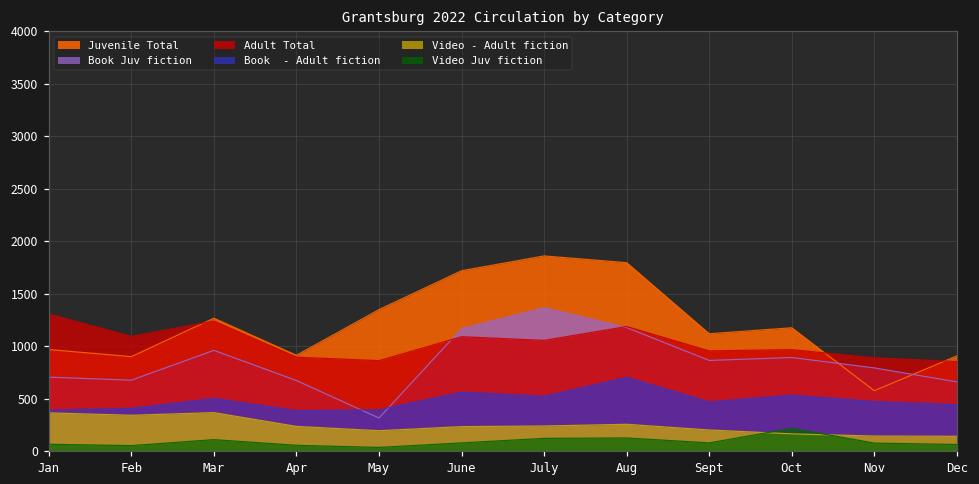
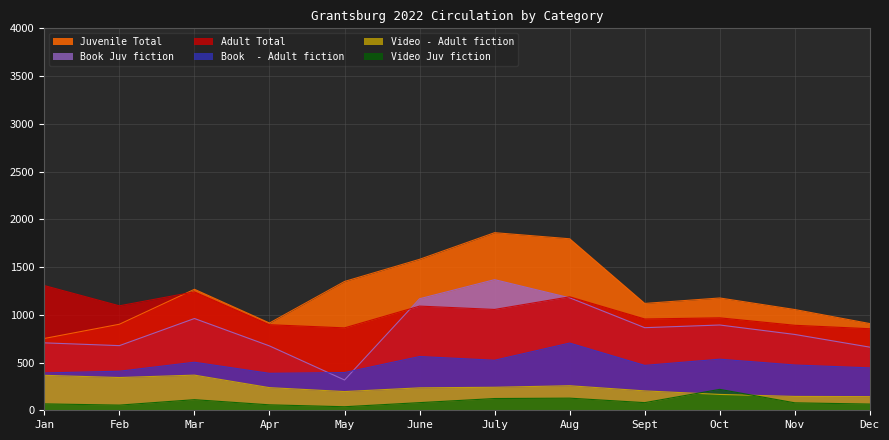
  {
    "Juvenile Total": {
-     "Jan": 1000,
+     "Jan": 800,
      "Feb": 900,
      "Mar": 1300,
      "May": 1300,
-     "June": 1700,
+     "June": 1600,
      "July": 1900,
      "Aug": 1800,
      "Sept": 1100,
      "Oct": 1200,
-     "Nov": 600,
+     "Nov": 1100,
      "Dec": 900
    },
    "Book Juv fiction": {
      "Jan": 700,
      "Feb": 700,
      "Mar": 1000,
      "Apr": 700,
      "May": 300,
      "June": 1200,
      "July": 1400,
      "Sept": 900,
      "Oct": 900,
      "Nov": 800,
      "Dec": 700
    },
    "Adult Total": {
      "Jan": 1300,
      "Feb": 1100,
      "Mar": 1200,
      "May": 900,
      "June": 1100,
      "July": 1100,
      "Sept": 1000,
      "Oct": 1000,
      "Nov": 900,
      "Dec": 900
    },
    "Book - Adult fiction": {
      "Feb": 400,
      "Mar": 500,
      "Apr": 400,
      "May": 400,
      "June": 600,
      "July": 500,
      "Aug": 700,
      "Sept": 500,
      "Oct": 500,
      "Nov": 500,
      "Dec": 400
    },
    "Video - Adult fiction": {
      "Feb": 300,
      "Mar": 400,
      "Apr": 200,
      "May": 200,
      "June": 200,
      "July": 200,
      "Aug": 300,
      "Sept": 200,
      "Oct": 200,
      "Nov": 100,
      "Dec": 100
    },
    "Video Juv fiction": {
      "Jan": 100,
      "Feb": 100,
      "Mar": 100,
      "Apr": 100,
      "May": 0,
      "June": 100,
      "July": 100,
      "Aug": 100,
      "Sept": 100,
      "Oct": 200,
      "Nov": 100,
      "Dec": 100
    }
  }
